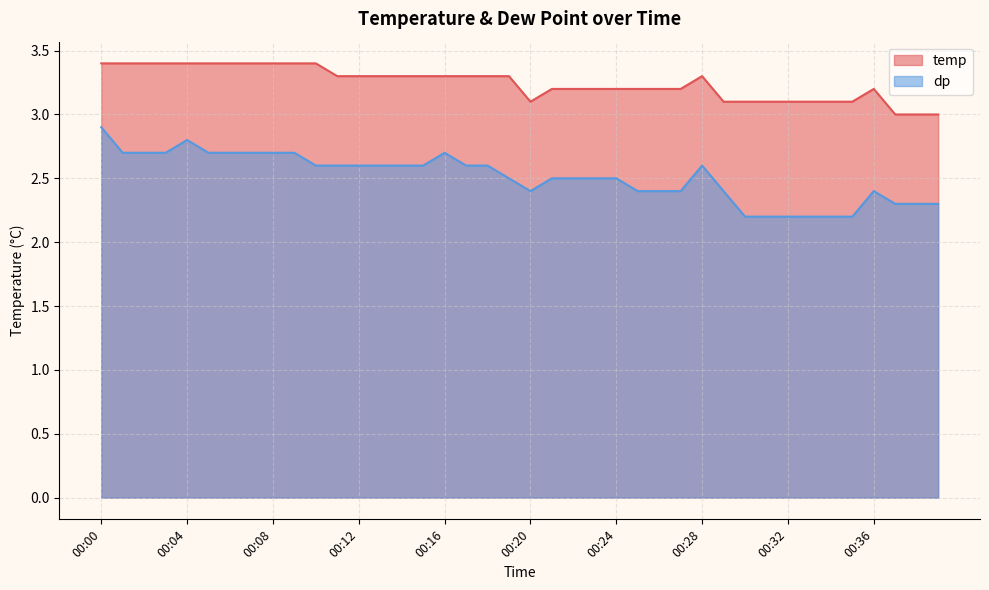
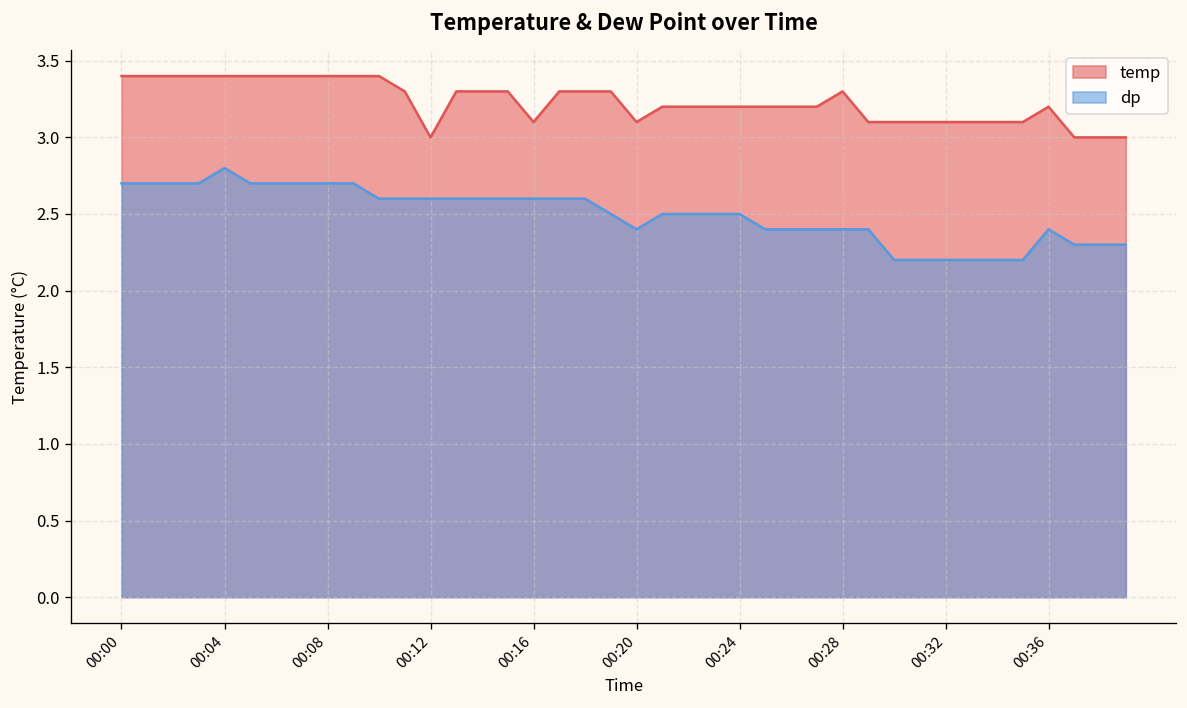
  {
    "temp": {
      "00:00": 3.4,
      "00:04": 3.4,
      "00:08": 3.4,
-     "00:12": 3.3,
-     "00:16": 3.3,
+     "00:12": 3.0,
+     "00:16": 3.1,
      "00:20": 3.1,
      "00:24": 3.2,
      "00:28": 3.3,
      "00:32": 3.1,
      "00:36": 3.2
    },
    "dp": {
-     "00:00": 2.9,
+     "00:00": 2.7,
      "00:04": 2.8,
      "00:08": 2.7,
      "00:12": 2.6,
-     "00:16": 2.7,
+     "00:16": 2.6,
      "00:20": 2.4,
      "00:24": 2.5,
-     "00:28": 2.6,
+     "00:28": 2.4,
      "00:32": 2.2,
      "00:36": 2.4
    }
  }
